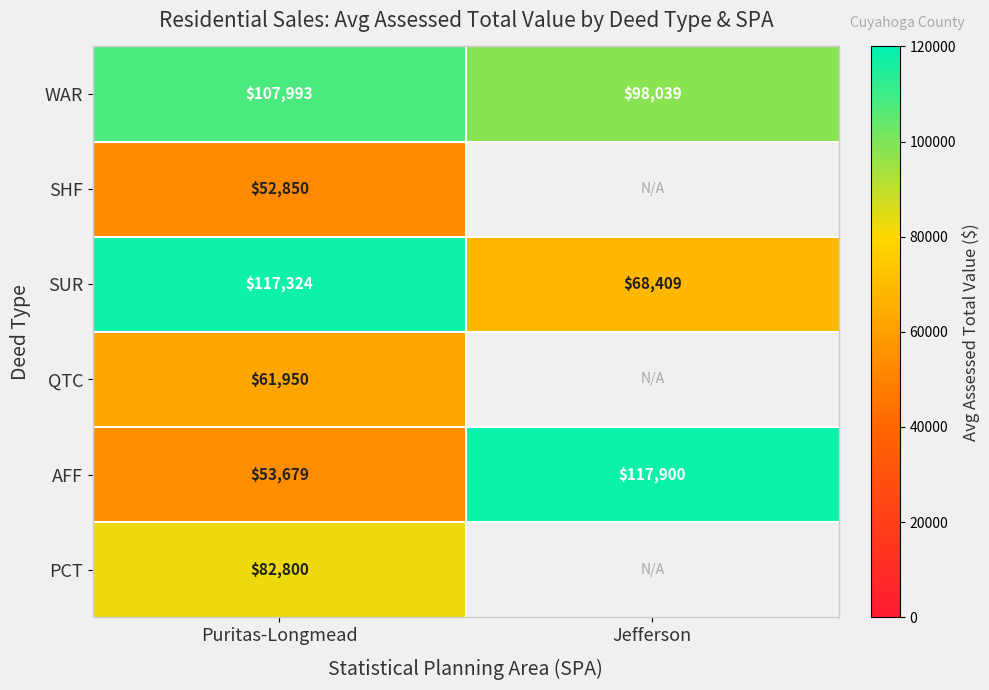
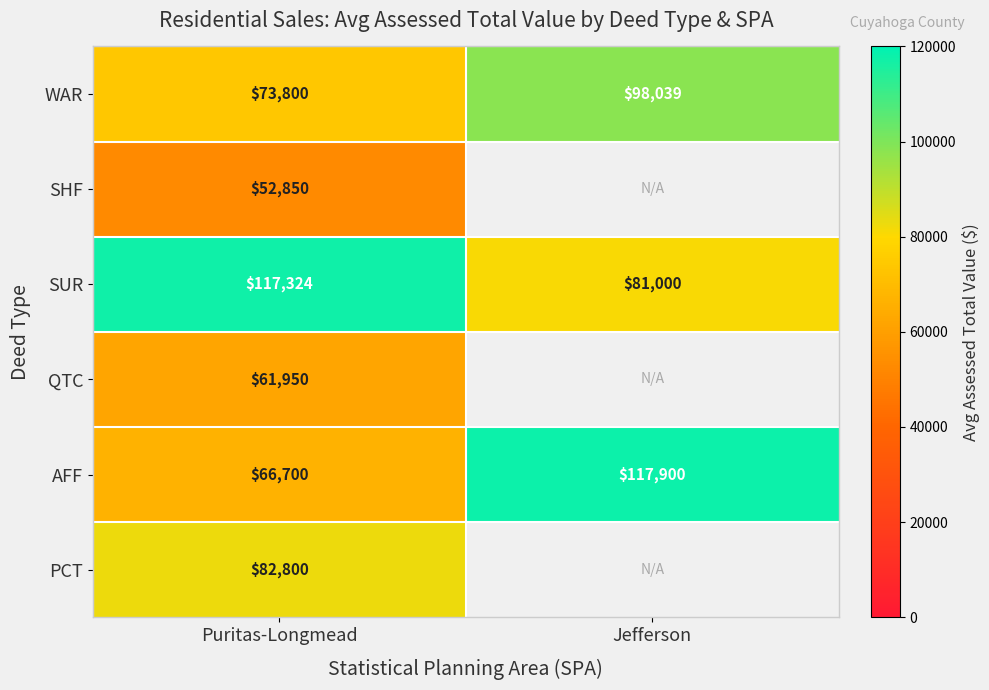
  {
    "WAR": {
-     "Puritas-Longmead": "$107,993",
+     "Puritas-Longmead": "$73,800",
      "Jefferson": "$98,039"
    },
    "SHF": {
      "Puritas-Longmead": "$52,850"
    },
    "SUR": {
      "Puritas-Longmead": "$117,324",
-     "Jefferson": "$68,409"
+     "Jefferson": "$81,000"
    },
    "QTC": {
      "Puritas-Longmead": "$61,950"
    },
    "AFF": {
-     "Puritas-Longmead": "$53,679",
+     "Puritas-Longmead": "$66,700",
      "Jefferson": "$117,900"
    },
    "PCT": {
      "Puritas-Longmead": "$82,800"
    }
  }
